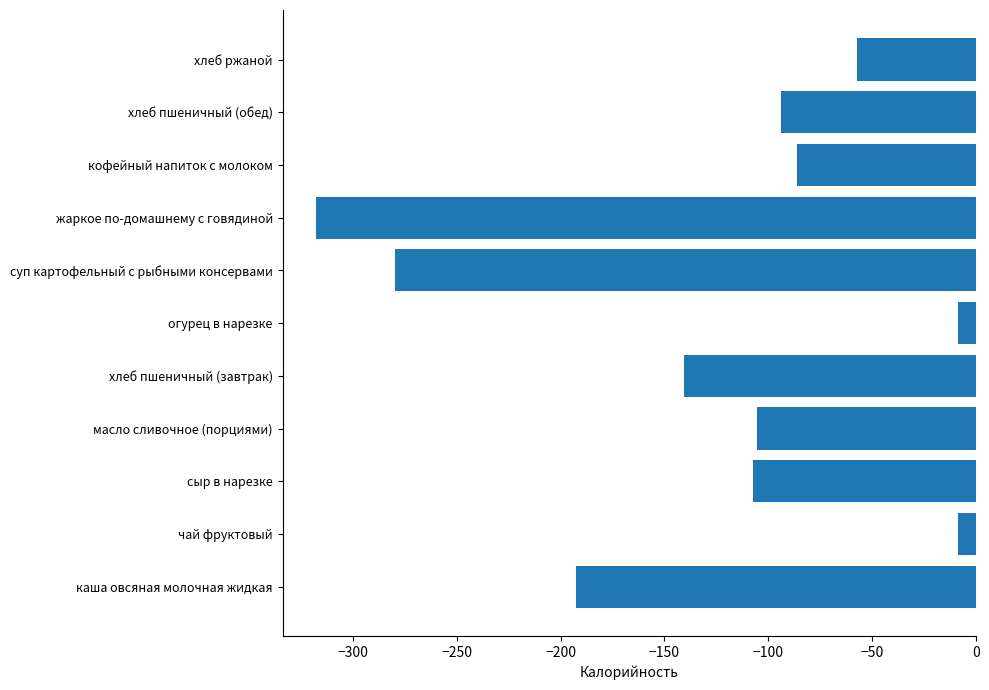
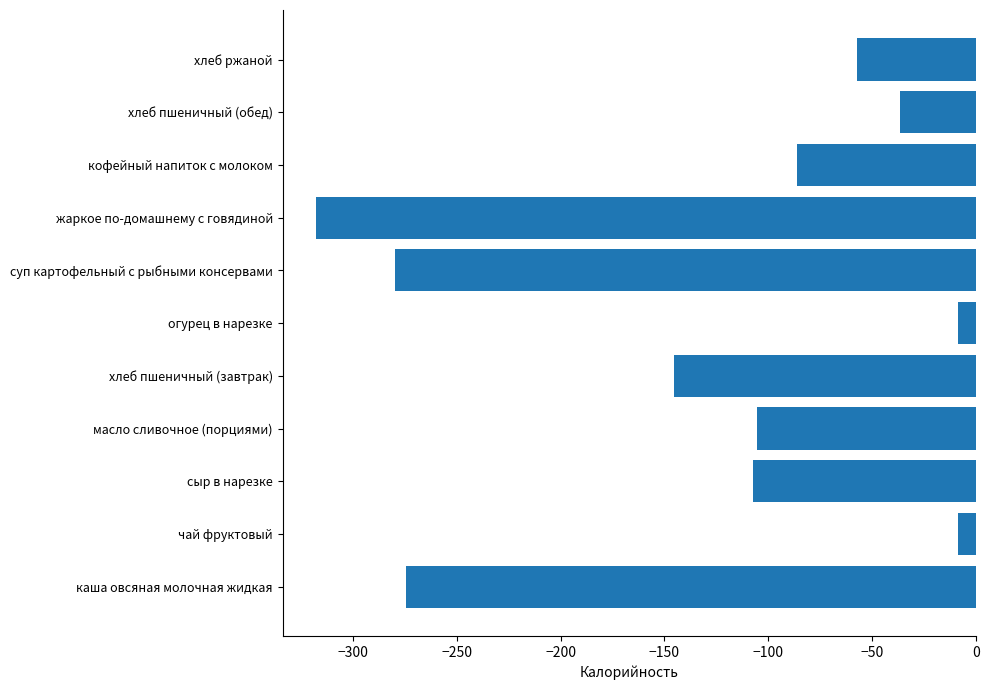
  {
    "хлеб ржаной": -58,
-   "хлеб пшеничный (обед)": -94,
+   "хлеб пшеничный (обед)": -37,
    "кофейный напиток с молоком": -86,
    "жаркое по-домашнему с говядиной": -318,
    "суп картофельный с рыбными консервами": -280,
    "огурец в нарезке": -9,
-   "хлеб пшеничный (завтрак)": -141,
+   "хлеб пшеничный (завтрак)": -146,
    "масло сливочное (порциями)": -106,
    "сыр в нарезке": -108,
    "чай фруктовый": -9,
-   "каша овсяная молочная жидкая": -193
+   "каша овсяная молочная жидкая": -274
  }
